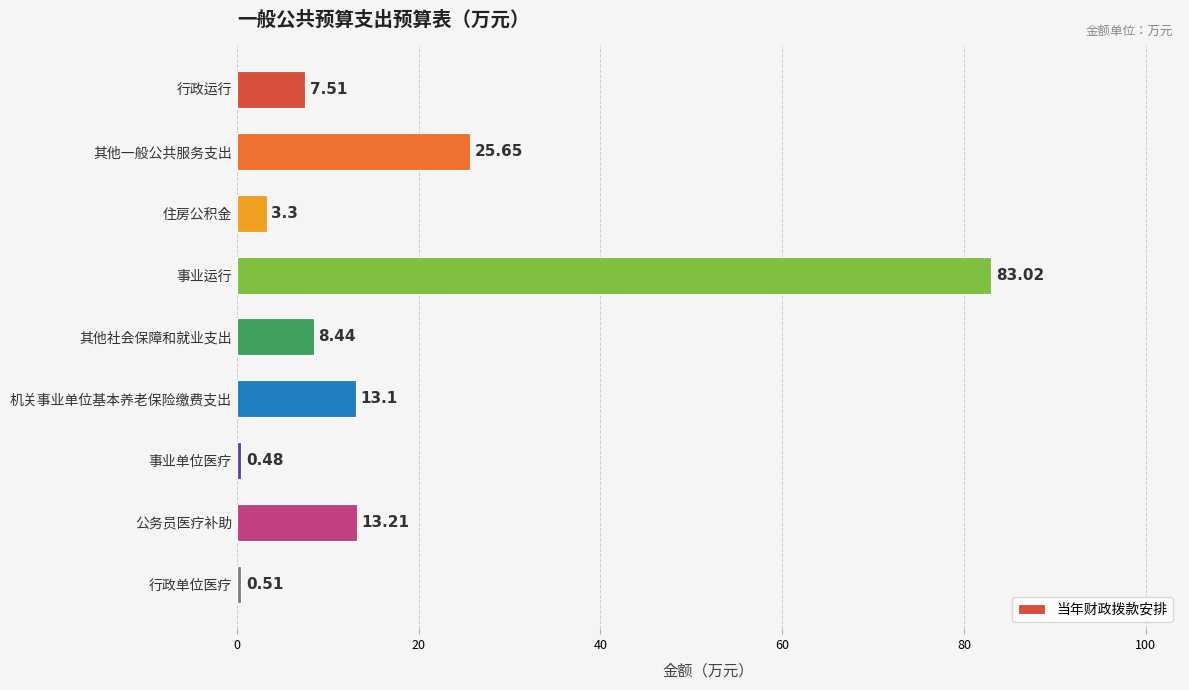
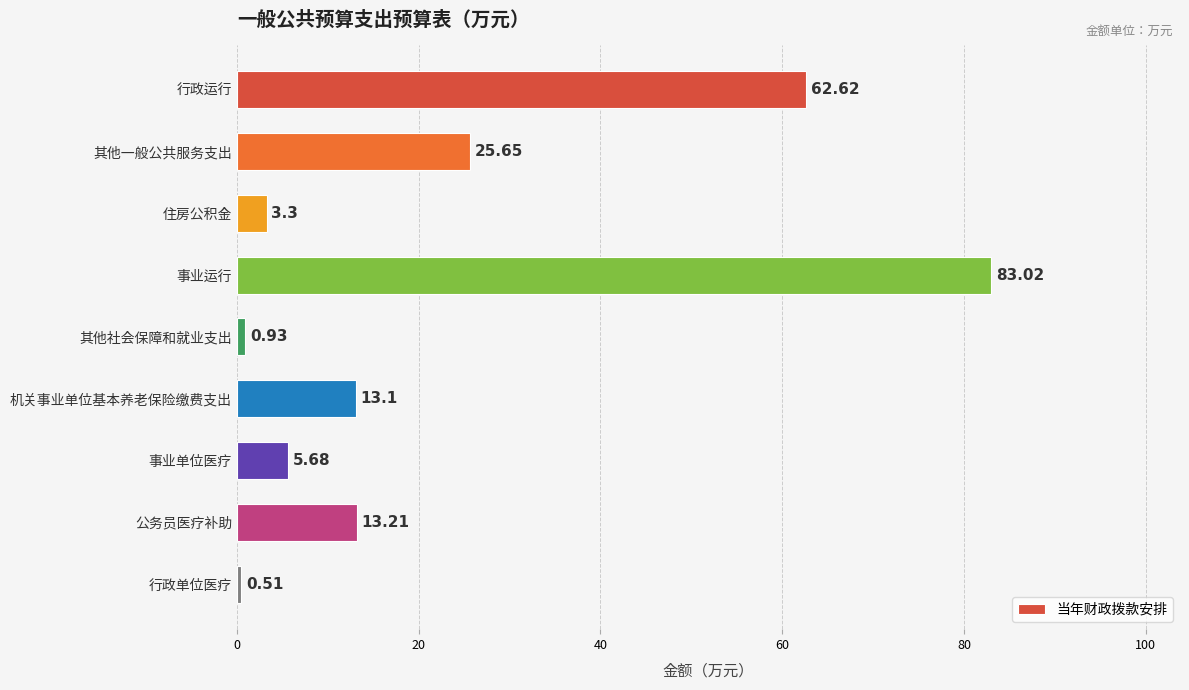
  {
-   "行政运行": 7.51,
+   "行政运行": 62.62,
    "其他一般公共服务支出": 25.65,
    "住房公积金": 3.3,
    "事业运行": 83.02,
-   "其他社会保障和就业支出": 8.44,
+   "其他社会保障和就业支出": 0.93,
    "机关事业单位基本养老保险缴费支出": 13.1,
-   "事业单位医疗": 0.48,
+   "事业单位医疗": 5.68,
    "公务员医疗补助": 13.21,
    "行政单位医疗": 0.51
  }
